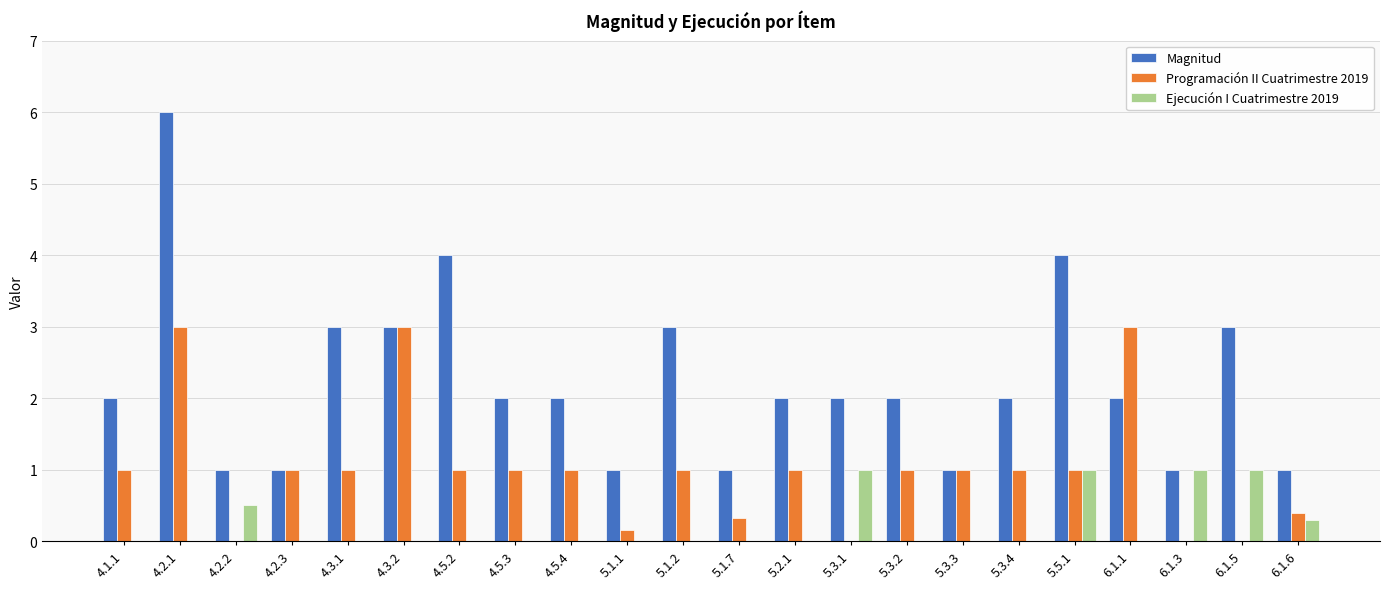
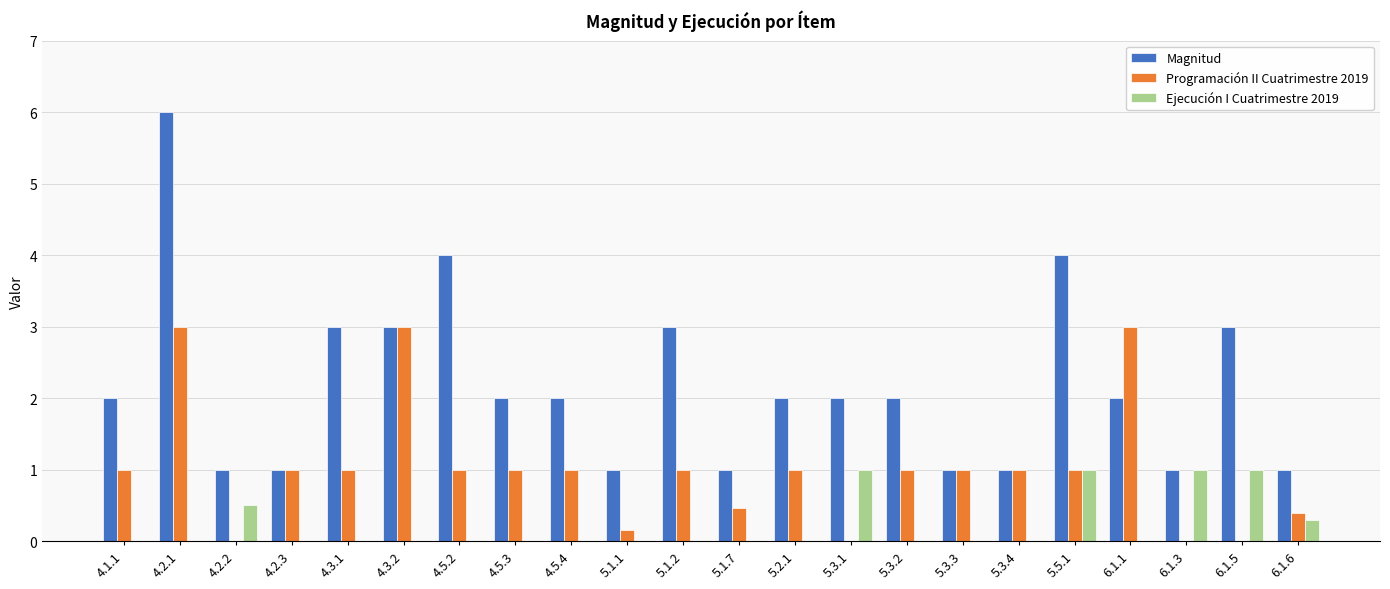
  {
    "Magnitud": {
      "4.1.1": 2,
      "4.2.1": 6,
      "4.2.2": 1,
      "4.2.3": 1,
      "4.3.1": 3,
      "4.3.2": 3,
      "4.5.2": 4,
      "4.5.3": 2,
      "4.5.4": 2,
      "5.1.1": 1,
      "5.1.2": 3,
      "5.1.7": 1,
      "5.2.1": 2,
      "5.3.1": 2,
      "5.3.2": 2,
      "5.3.3": 1,
-     "5.3.4": 2,
+     "5.3.4": 1,
      "5.5.1": 4,
      "6.1.1": 2,
      "6.1.3": 1,
      "6.1.5": 3,
      "6.1.6": 1
    },
    "Programación II Cuatrimestre 2019": {
      "4.1.1": 1.0,
      "4.2.1": 3.0,
      "4.2.2": 0.0,
      "4.2.3": 1.0,
      "4.3.1": 1.0,
      "4.3.2": 3.0,
      "4.5.2": 1.0,
      "4.5.3": 1.0,
      "4.5.4": 1.0,
      "5.1.1": 0.2,
      "5.1.2": 1.0,
-     "5.1.7": 0.3,
+     "5.1.7": 0.5,
      "5.2.1": 1.0,
      "5.3.1": 0.0,
      "5.3.2": 1.0,
      "5.3.3": 1.0,
      "5.3.4": 1.0,
      "5.5.1": 1.0,
      "6.1.1": 3.0,
      "6.1.3": 0.0,
      "6.1.5": 0.0,
      "6.1.6": 0.4
    },
    "Ejecución I Cuatrimestre 2019": {
      "4.1.1": 0.0,
      "4.2.1": 0.0,
      "4.2.2": 0.5,
      "4.2.3": 0.0,
      "4.3.1": 0.0,
      "4.3.2": 0.0,
      "4.5.2": 0.0,
      "4.5.3": 0.0,
      "4.5.4": 0.0,
      "5.1.1": 0.0,
      "5.1.2": 0.0,
      "5.1.7": 0.0,
      "5.2.1": 0.0,
      "5.3.1": 1.0,
      "5.3.2": 0.0,
      "5.3.3": 0.0,
      "5.3.4": 0.0,
      "5.5.1": 1.0,
      "6.1.1": 0.0,
      "6.1.3": 1.0,
      "6.1.5": 1.0,
      "6.1.6": 0.3
    }
  }
